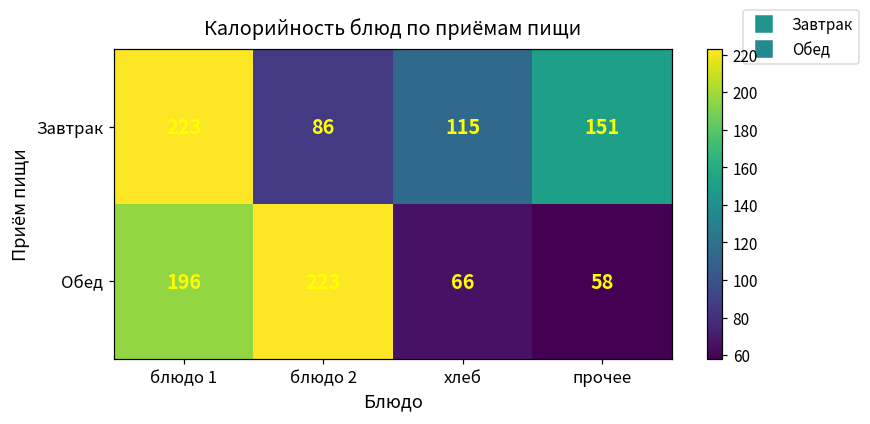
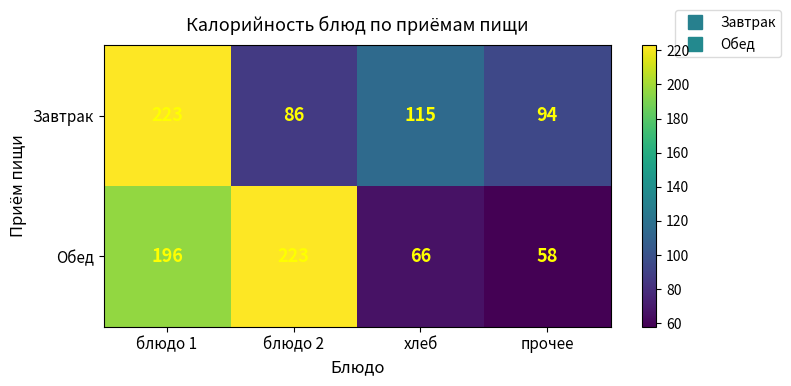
  {
    "Завтрак": {
      "блюдо 2": 86,
      "хлеб": 115,
-     "прочее": 151
+     "прочее": 94
    },
    "Обед": {
      "блюдо 1": 196,
      "хлеб": 66,
      "прочее": 58
    }
  }
